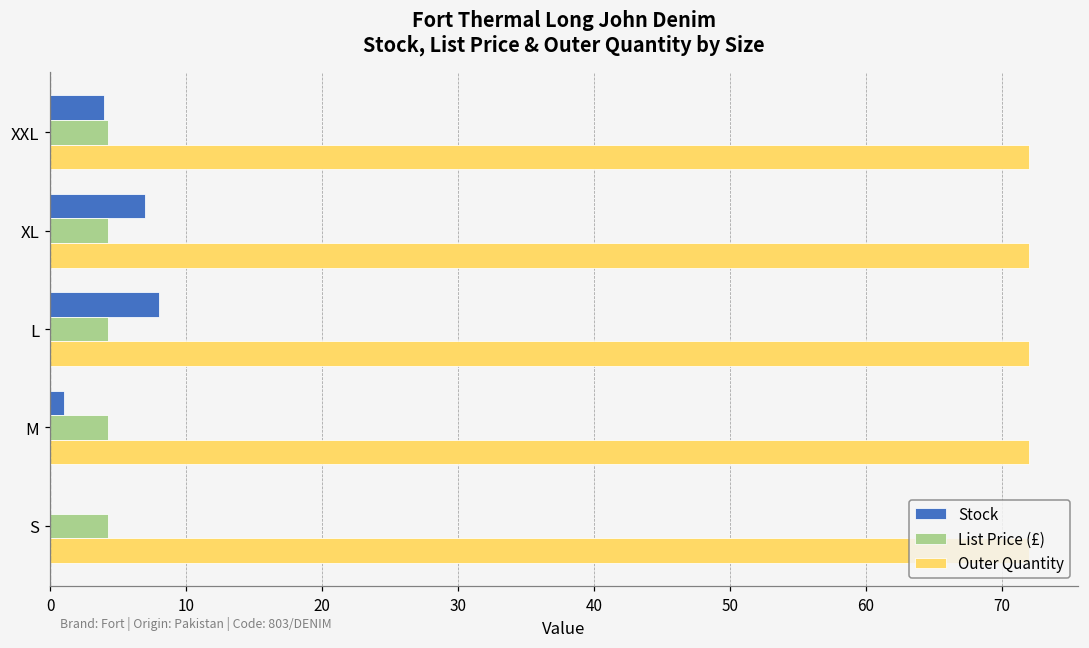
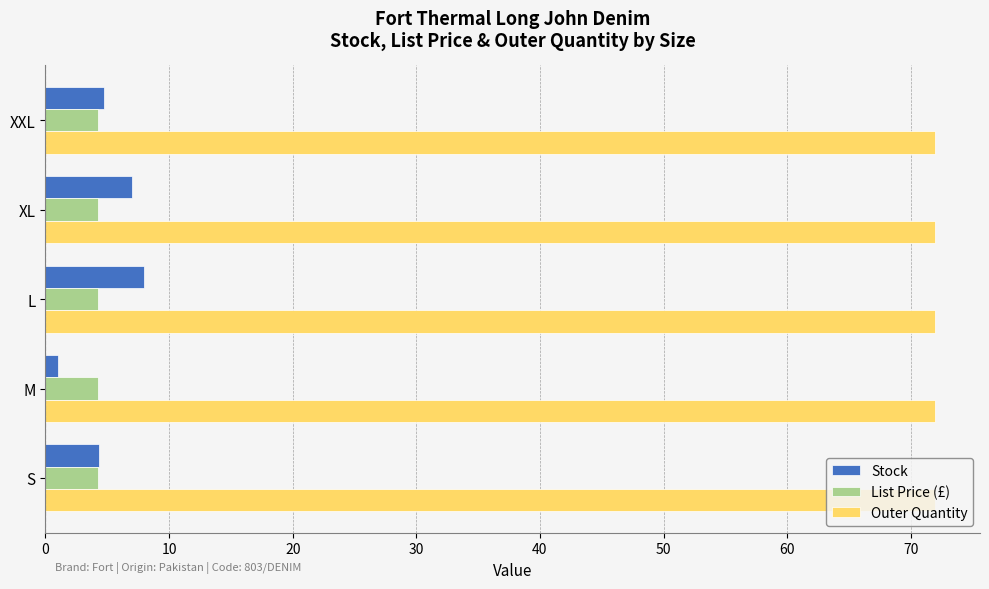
  {
    "Stock": {
-     "XXL": 4.0,
+     "XXL": 4.7,
      "XL": 7.0,
      "L": 8.0,
      "M": 1.0,
-     "S": 0.0
+     "S": 4.3
    },
    "List Price (£)": {
      "XXL": 4.3,
      "XL": 4.3,
      "L": 4.3,
      "M": 4.3,
      "S": 4.3
    },
    "Outer Quantity": {
      "XXL": 72.0,
      "XL": 72.0,
      "L": 72.0,
      "M": 72.0
    }
  }
